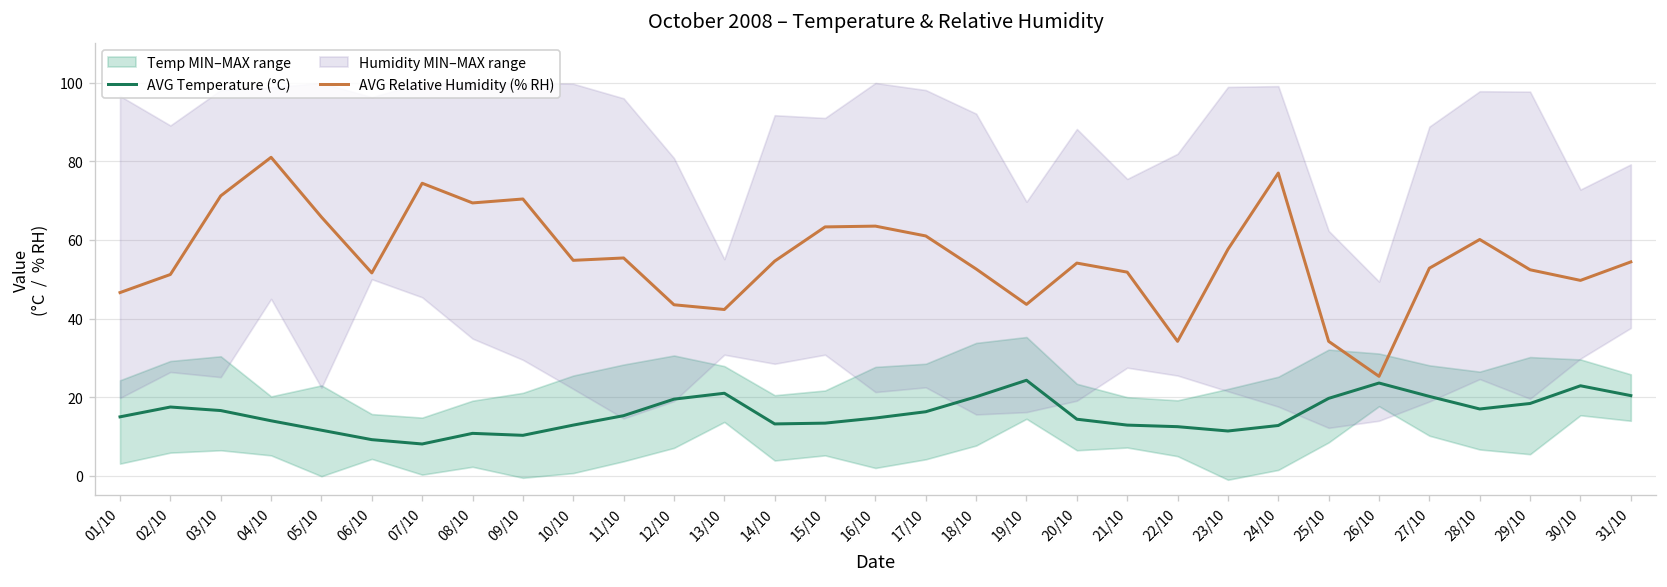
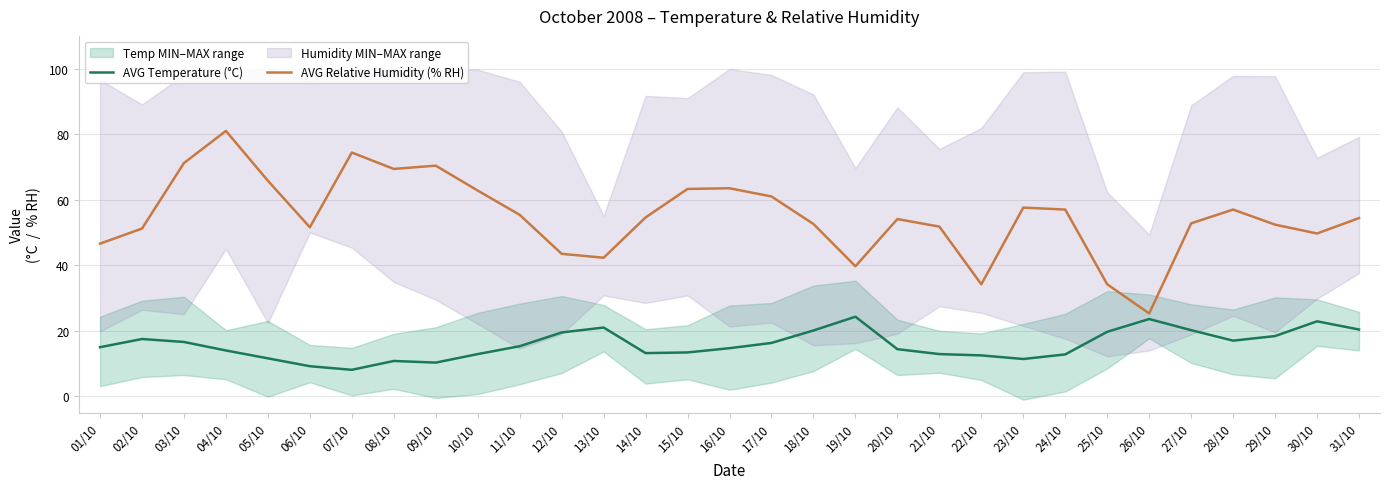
  {
    "AVG Relative Humidity (% RH)": {
      "01/10": 47,
      "02/10": 51,
      "03/10": 71,
      "04/10": 81,
      "05/10": 66,
      "06/10": 52,
      "07/10": 74,
      "08/10": 69,
      "09/10": 70,
-     "10/10": 55,
+     "10/10": 63,
      "11/10": 55,
      "12/10": 44,
      "13/10": 42,
      "14/10": 55,
      "15/10": 63,
      "16/10": 64,
      "17/10": 61,
      "18/10": 53,
-     "19/10": 44,
+     "19/10": 40,
      "20/10": 54,
      "21/10": 52,
      "22/10": 34,
      "23/10": 58,
-     "24/10": 77,
+     "24/10": 57,
      "25/10": 34,
      "26/10": 25,
      "27/10": 53,
-     "28/10": 60,
+     "28/10": 57,
      "29/10": 52,
      "30/10": 50,
      "31/10": 54
    }
  }
